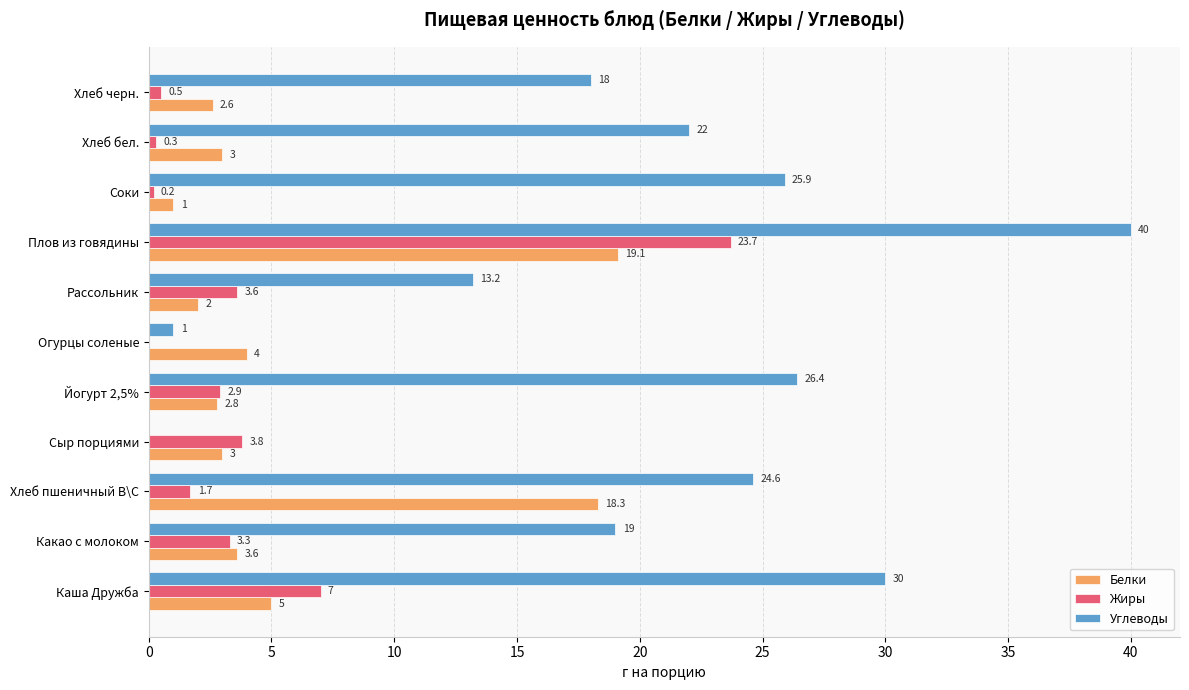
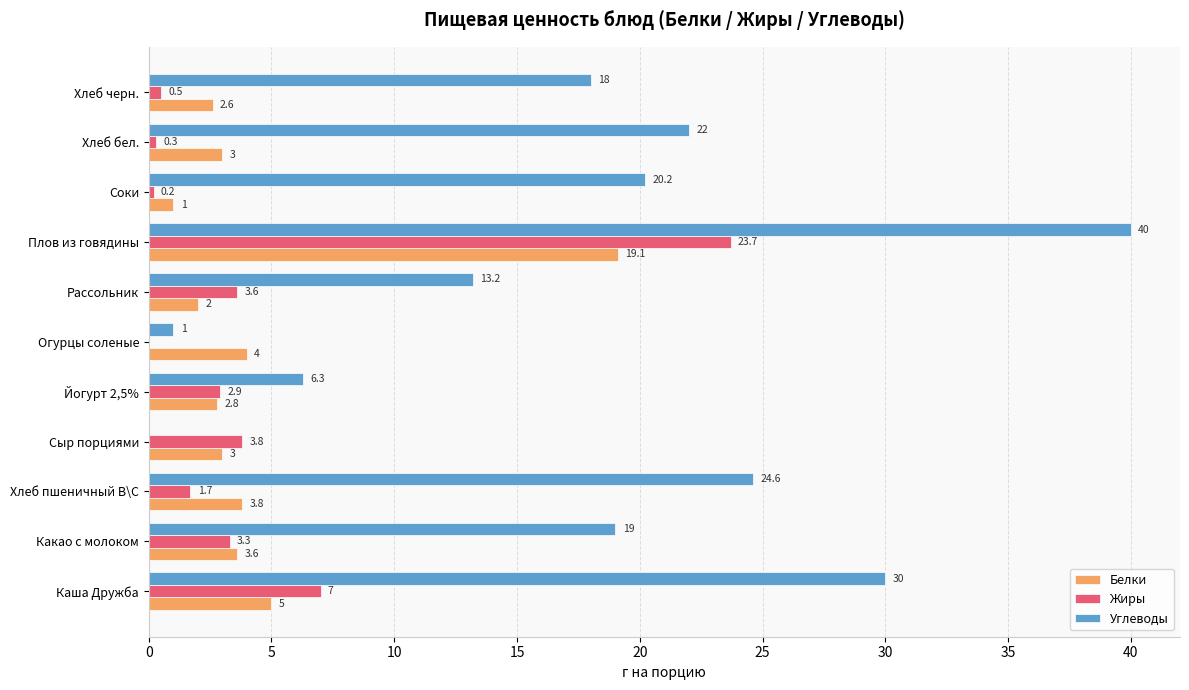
  {
    "Белки": {
      "Хлеб черн.": 2.6,
      "Хлеб бел.": 3,
      "Соки": 1,
      "Плов из говядины": 19.1,
      "Рассольник": 2,
      "Огурцы соленые": 4,
      "Йогурт 2,5%": 2.8,
      "Сыр порциями": 3,
-     "Хлеб пшеничный В\\С": 18.3,
+     "Хлеб пшеничный В\\С": 3.8,
      "Какао с молоком": 3.6,
      "Каша Дружба": 5
    },
    "Жиры": {
      "Хлеб черн.": 0.5,
      "Хлеб бел.": 0.3,
      "Соки": 0.2,
      "Плов из говядины": 23.7,
      "Рассольник": 3.6,
      "Йогурт 2,5%": 2.9,
      "Сыр порциями": 3.8,
      "Хлеб пшеничный В\\С": 1.7,
      "Какао с молоком": 3.3,
      "Каша Дружба": 7
    },
    "Углеводы": {
      "Хлеб черн.": 18,
      "Хлеб бел.": 22,
-     "Соки": 25.9,
+     "Соки": 20.2,
      "Плов из говядины": 40,
      "Рассольник": 13.2,
      "Огурцы соленые": 1,
-     "Йогурт 2,5%": 26.4,
+     "Йогурт 2,5%": 6.3,
      "Хлеб пшеничный В\\С": 24.6,
      "Какао с молоком": 19,
      "Каша Дружба": 30
    }
  }
